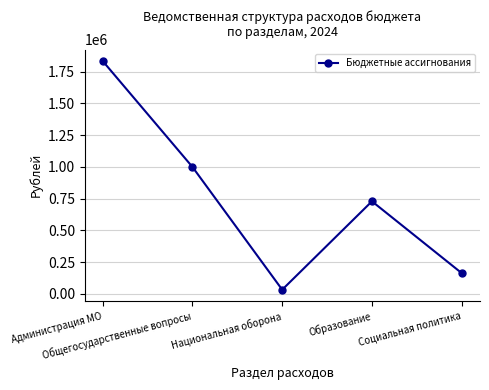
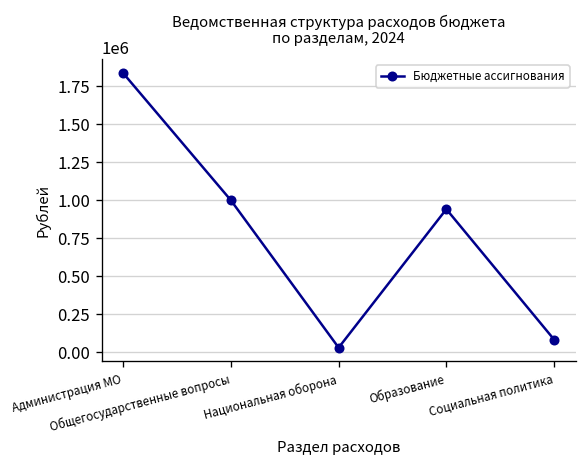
  {
    "Администрация МО": 1830000,
    "Общегосударственные вопросы": 1000000,
    "Национальная оборона": 30000,
-   "Образование": 730000,
-   "Социальная политика": 160000
+   "Образование": 940000,
+   "Социальная политика": 90000
  }
